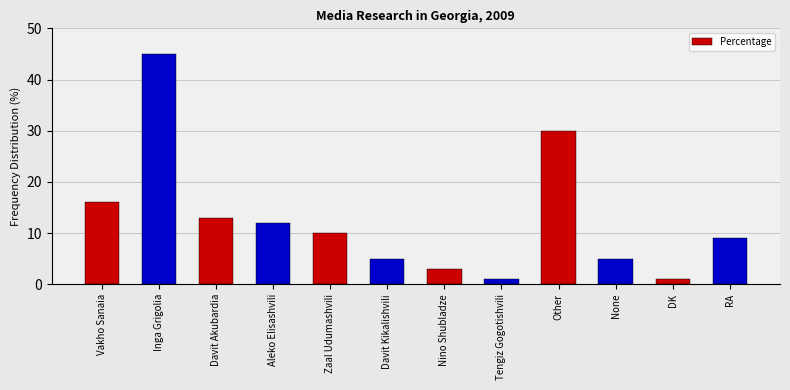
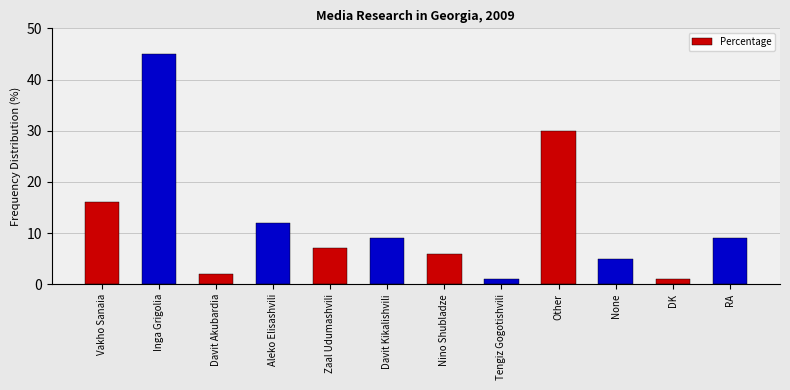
  {
    "Vakho Sanaia": 16,
    "Inga Grigolia": 45,
-   "Davit Akubardia": 13,
+   "Davit Akubardia": 2,
    "Aleko Elisashvili": 12,
-   "Zaal Udumashvili": 10,
-   "Davit Kikalishvili": 5,
-   "Nino Shubladze": 3,
+   "Zaal Udumashvili": 7,
+   "Davit Kikalishvili": 9,
+   "Nino Shubladze": 6,
    "Tengiz Gogotishvili": 1,
    "Other": 30,
    "None": 5,
    "DK": 1,
    "RA": 9
  }
